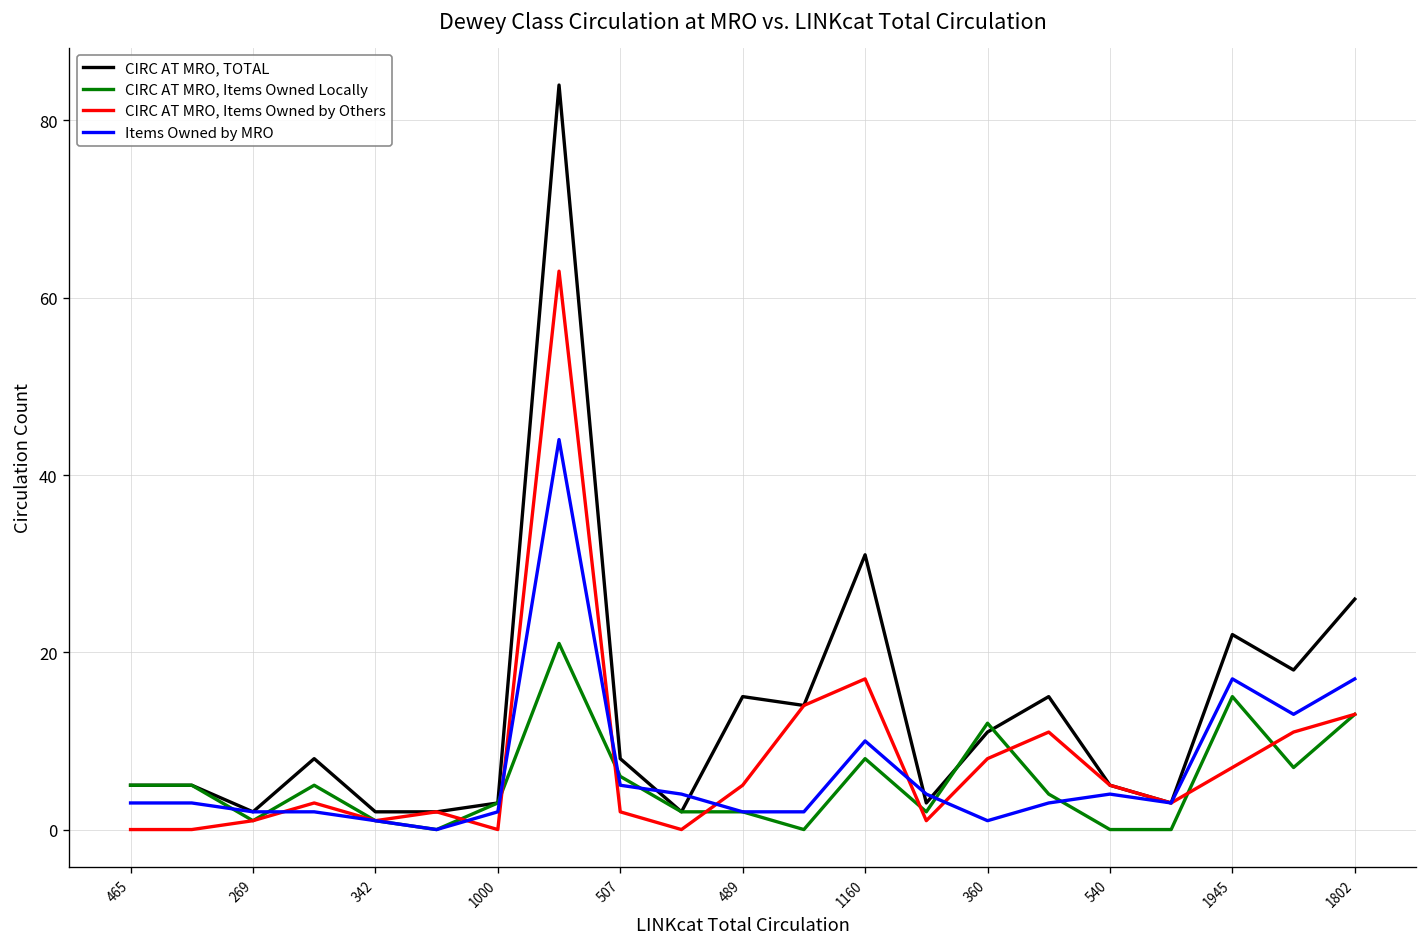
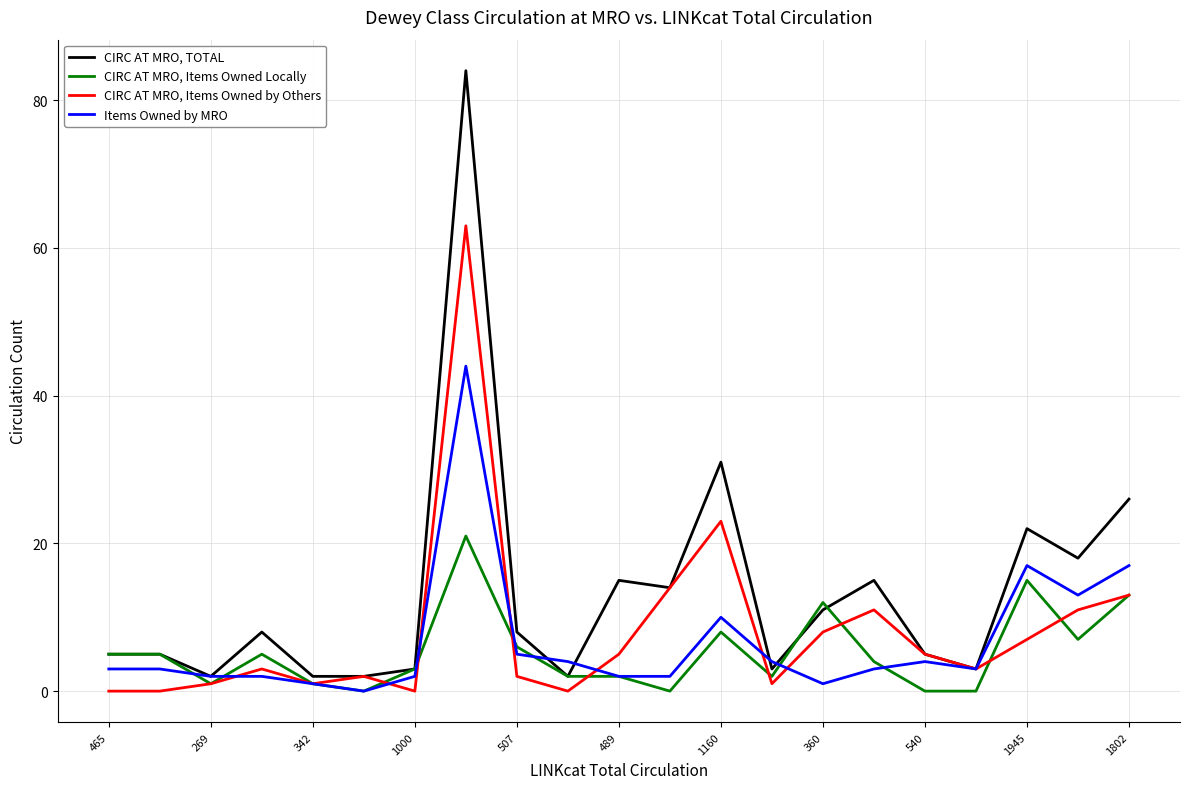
  {
    "CIRC AT MRO, TOTAL": {
      "342": 2,
      "507": 8,
      "489": 15,
      "1160": 31,
      "360": 11,
      "1945": 22,
      "1802": 26
    },
    "CIRC AT MRO, Items Owned Locally": {
      "507": 6,
      "1160": 8,
      "360": 12,
      "540": 0,
      "1945": 15
    },
    "CIRC AT MRO, Items Owned by Others": {
      "465": 0,
      "1000": 0,
      "507": 2,
      "489": 5,
-     "1160": 17,
+     "1160": 23,
      "360": 8,
      "1945": 7
    },
    "Items Owned by MRO": {
      "465": 3,
      "1000": 2,
      "507": 5,
      "1160": 10,
      "360": 1,
      "540": 4,
      "1945": 17,
      "1802": 17
    }
  }
